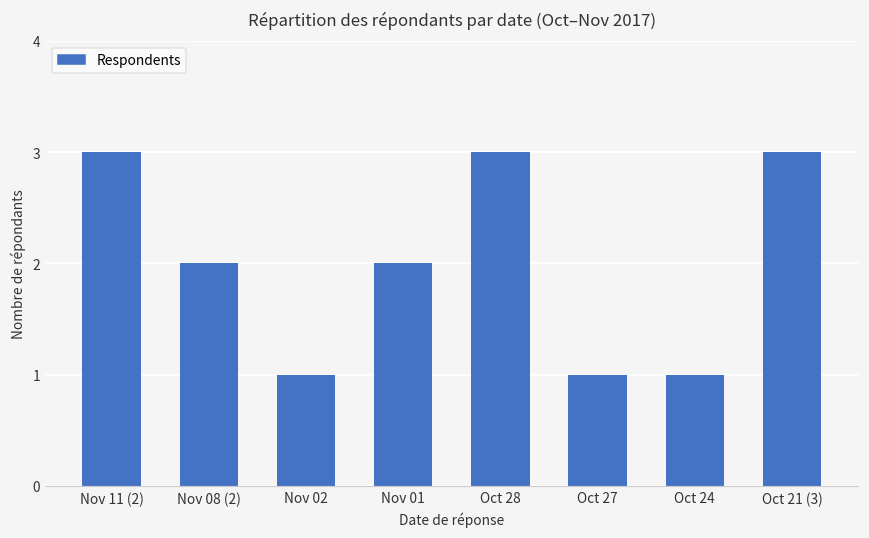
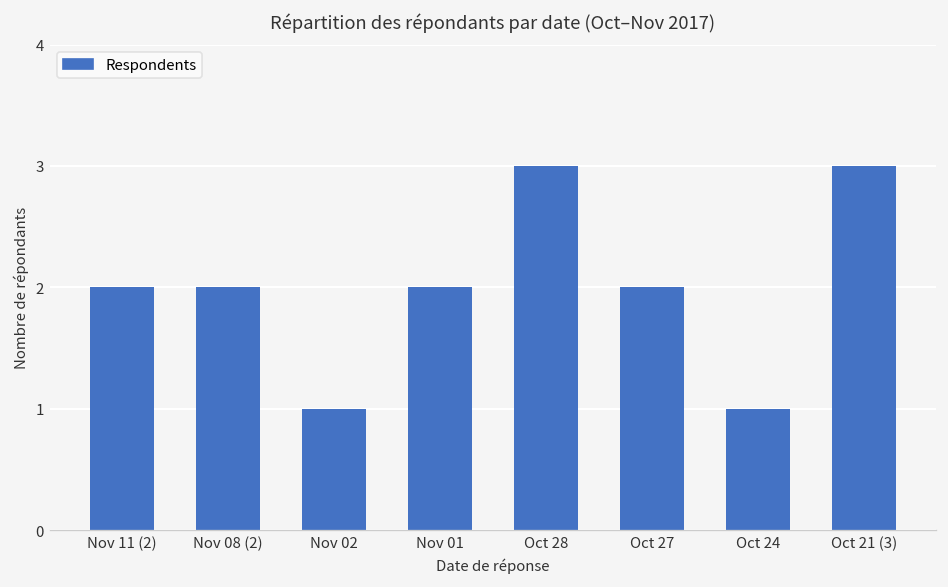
  {
-   "Nov 11 (2)": 3,
+   "Nov 11 (2)": 2,
    "Nov 08 (2)": 2,
    "Nov 02": 1,
    "Nov 01": 2,
    "Oct 28": 3,
-   "Oct 27": 1,
+   "Oct 27": 2,
    "Oct 24": 1,
    "Oct 21 (3)": 3
  }
